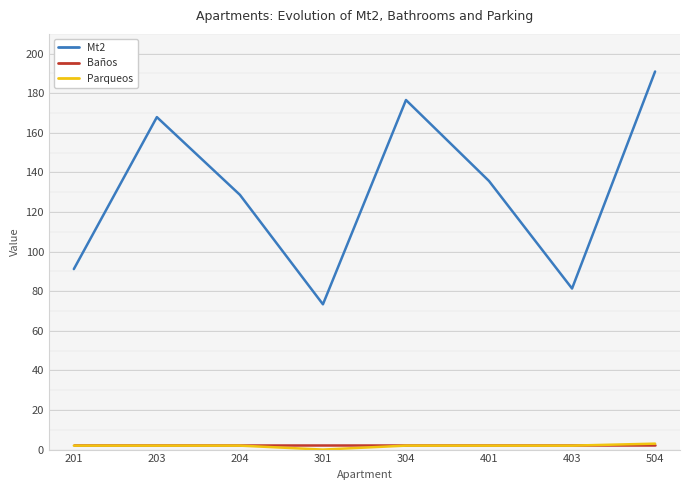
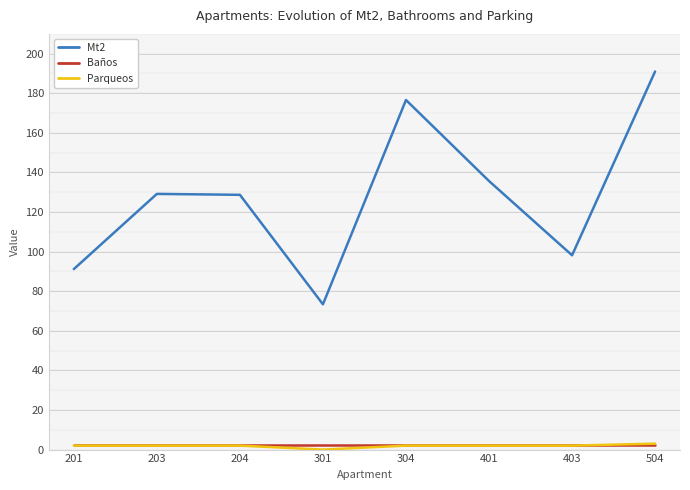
  {
    "Mt2": {
      "201": 91,
-     "203": 168,
+     "203": 129,
      "204": 129,
      "301": 73,
      "304": 177,
      "401": 136,
-     "403": 81,
+     "403": 98,
      "504": 191
    },
    "Baños": {
      "301": 3
    }
  }
